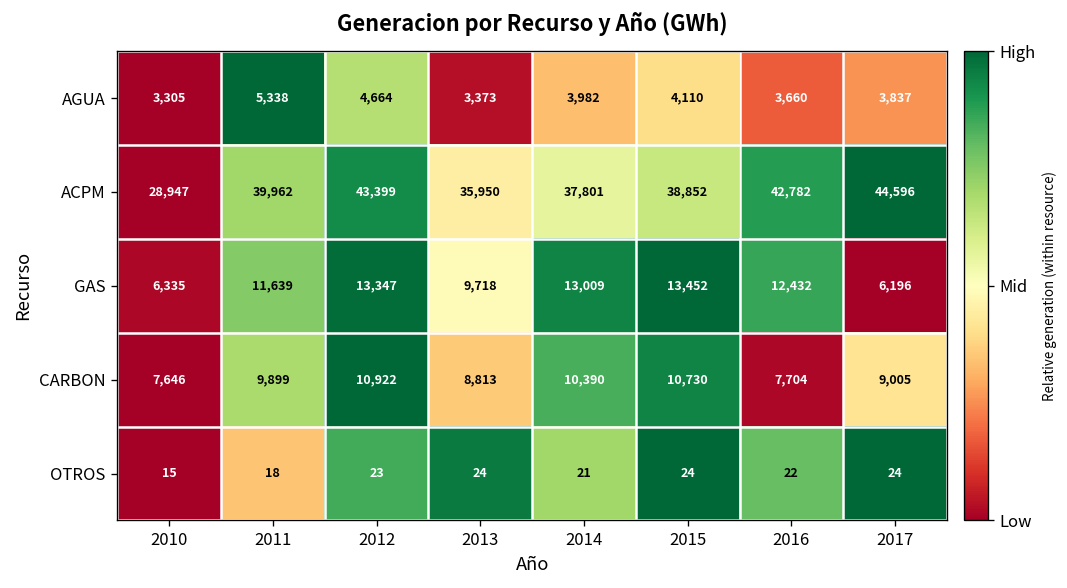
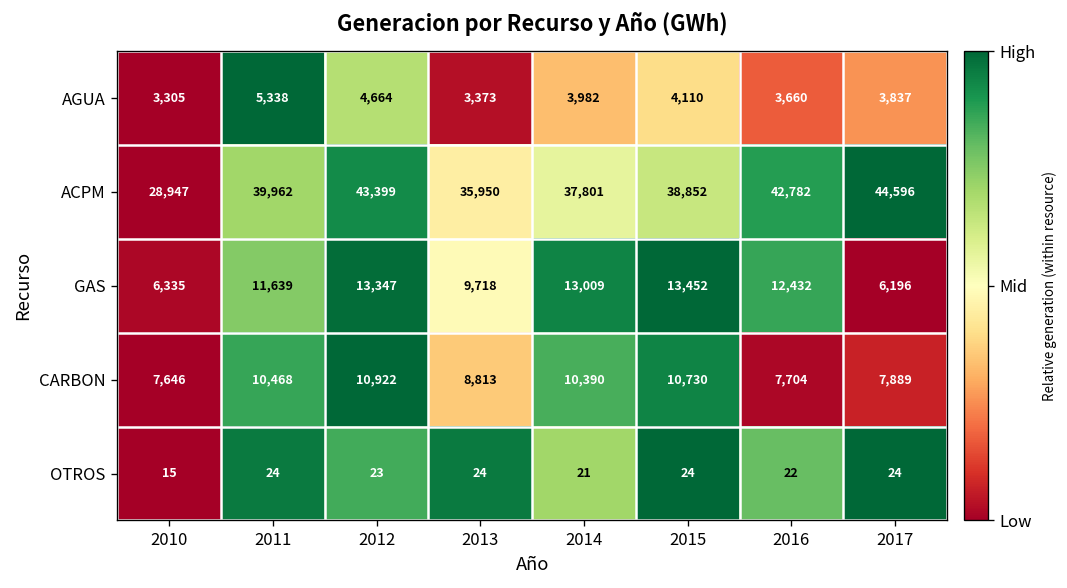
  {
    "AGUA": {
      "2010": "3,305",
      "2011": "5,338",
      "2012": "4,664",
      "2013": "3,373",
      "2014": "3,982",
      "2015": "4,110",
      "2016": "3,660",
      "2017": "3,837"
    },
    "ACPM": {
      "2010": "28,947",
      "2011": "39,962",
      "2012": "43,399",
      "2013": "35,950",
      "2014": "37,801",
      "2015": "38,852",
      "2016": "42,782",
      "2017": "44,596"
    },
    "GAS": {
      "2010": "6,335",
      "2011": "11,639",
      "2012": "13,347",
      "2013": "9,718",
      "2014": "13,009",
      "2015": "13,452",
      "2016": "12,432",
      "2017": "6,196"
    },
    "CARBON": {
      "2010": "7,646",
-     "2011": "9,899",
+     "2011": "10,468",
      "2012": "10,922",
      "2013": "8,813",
      "2014": "10,390",
      "2015": "10,730",
      "2016": "7,704",
-     "2017": "9,005"
+     "2017": "7,889"
    },
    "OTROS": {
      "2010": "15",
-     "2011": "18",
+     "2011": "24",
      "2012": "23",
      "2013": "24",
      "2014": "21",
      "2015": "24",
      "2016": "22",
      "2017": "24"
    }
  }
